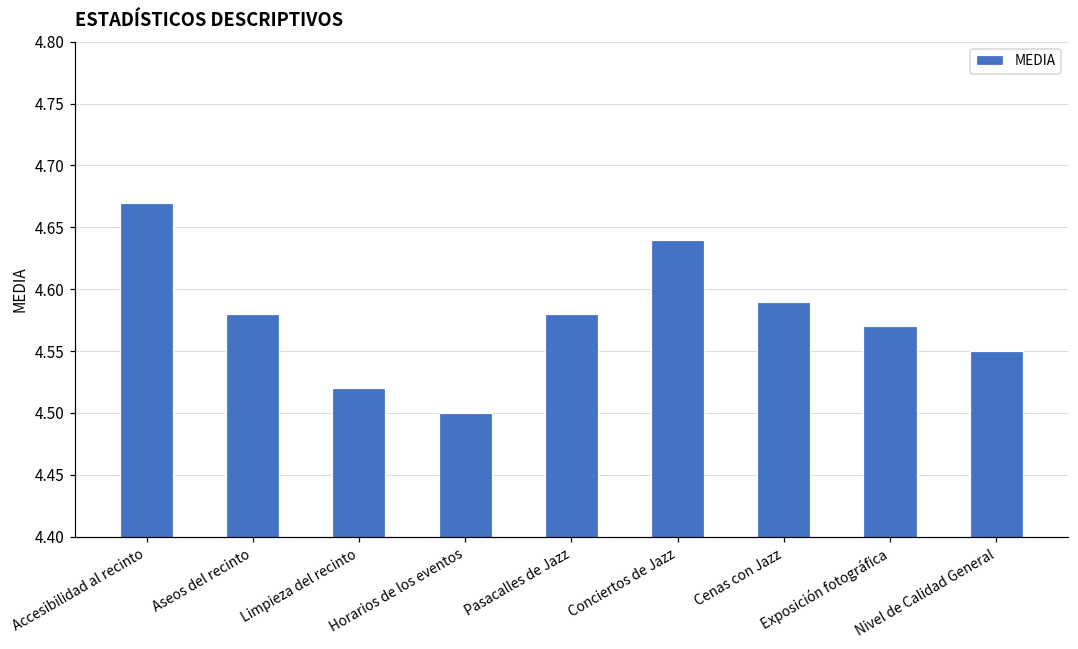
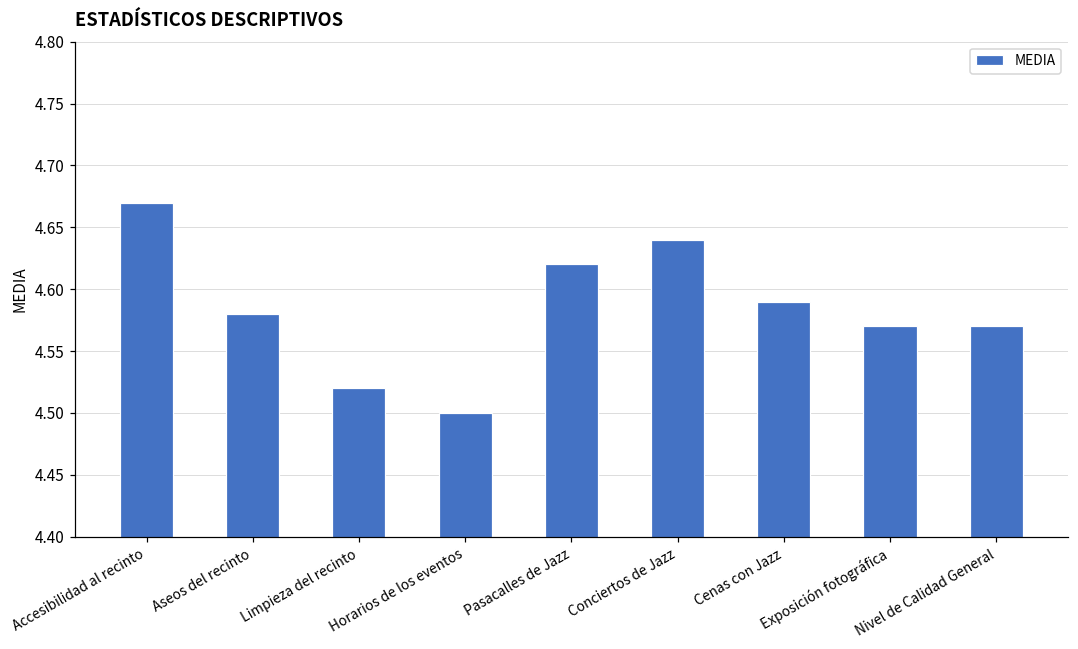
  {
    "Accesibilidad al recinto": 4.67,
    "Aseos del recinto": 4.58,
    "Limpieza del recinto": 4.52,
    "Horarios de los eventos": 4.50,
-   "Pasacalles de Jazz": 4.58,
+   "Pasacalles de Jazz": 4.62,
    "Conciertos de Jazz": 4.64,
    "Cenas con Jazz": 4.59,
    "Exposición fotográfica": 4.57,
-   "Nivel de Calidad General": 4.55
+   "Nivel de Calidad General": 4.57
  }
